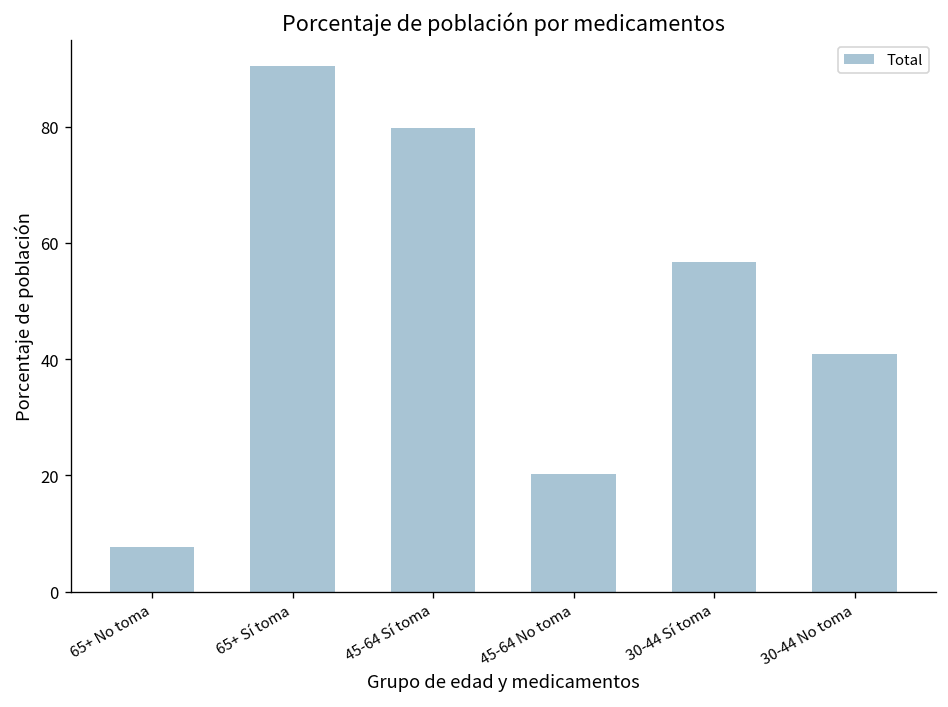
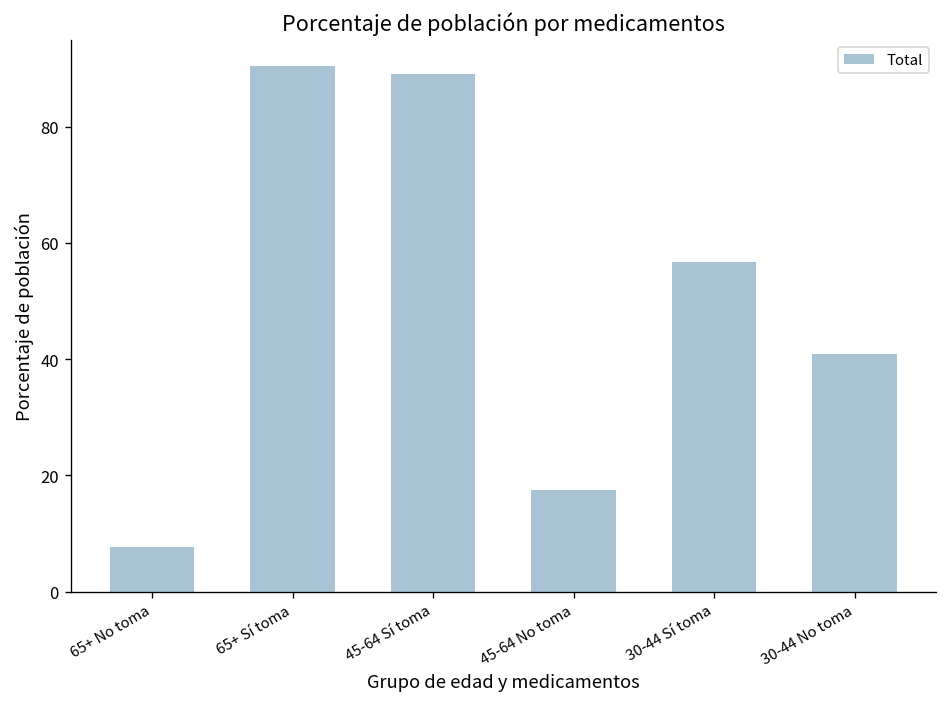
  {
    "65+ No toma": 8,
    "65+ Sí toma": 90,
-   "45-64 Sí toma": 80,
-   "45-64 No toma": 20,
+   "45-64 Sí toma": 89,
+   "45-64 No toma": 18,
    "30-44 Sí toma": 57,
    "30-44 No toma": 41
  }
